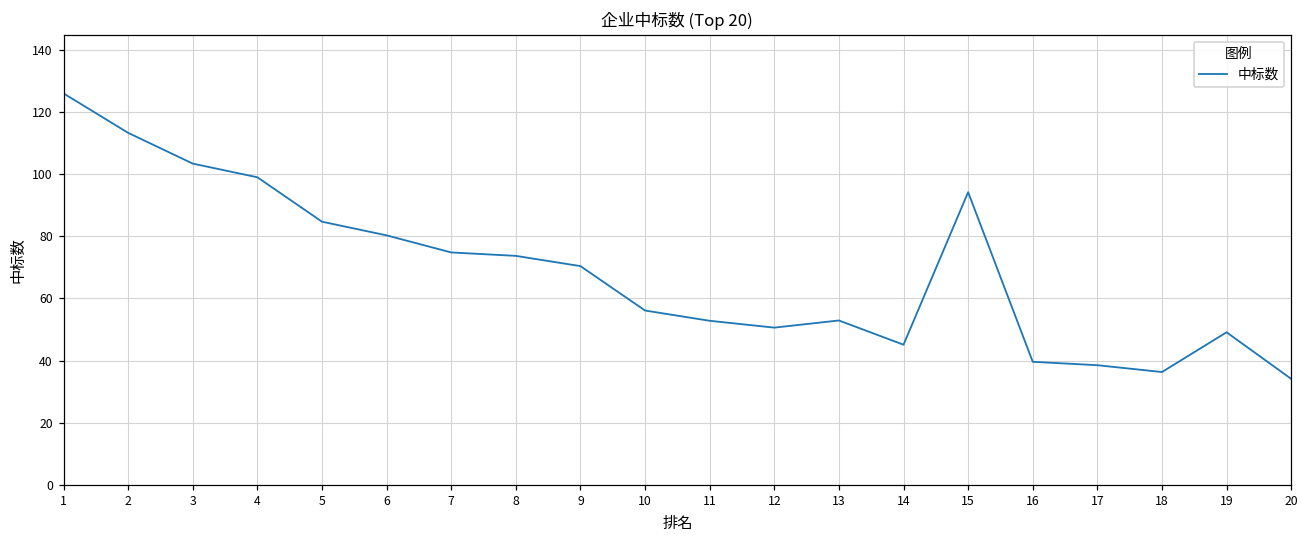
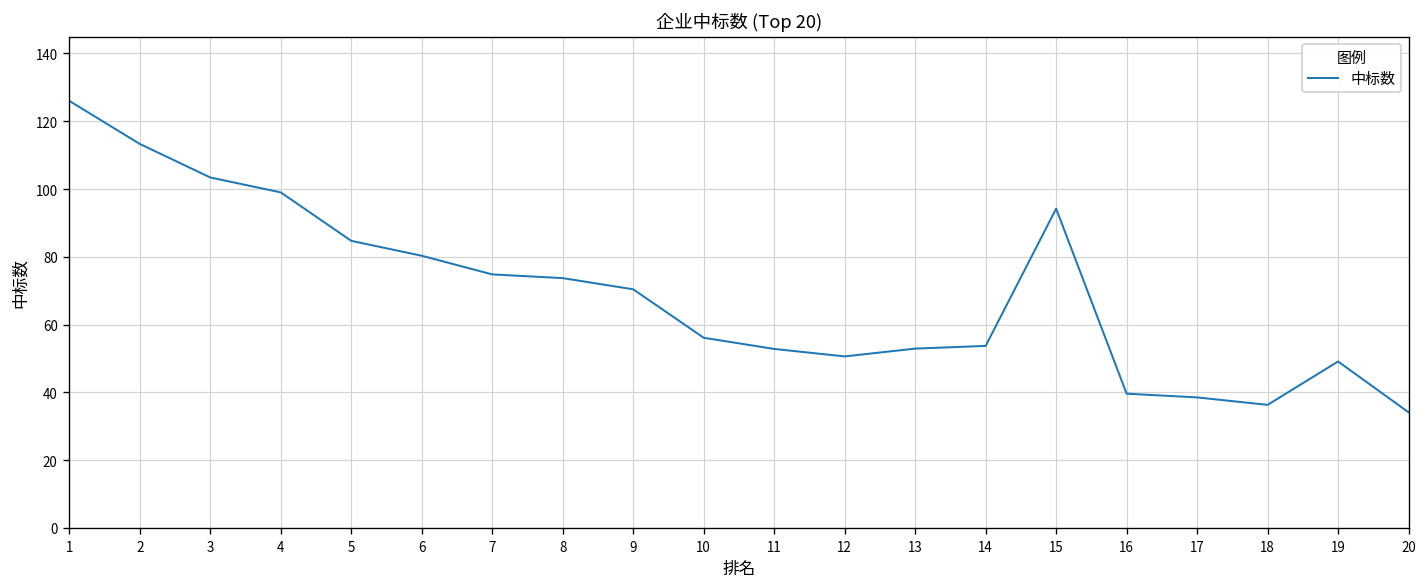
  {
    "1": 126,
    "2": 113,
    "3": 103,
    "4": 99,
    "5": 85,
    "6": 80,
    "7": 75,
    "8": 74,
    "9": 70,
    "10": 56,
    "11": 53,
    "12": 51,
    "13": 53,
-   "14": 45,
+   "14": 54,
    "15": 94,
    "16": 40,
    "17": 39,
    "18": 36,
    "19": 49,
    "20": 34
  }
